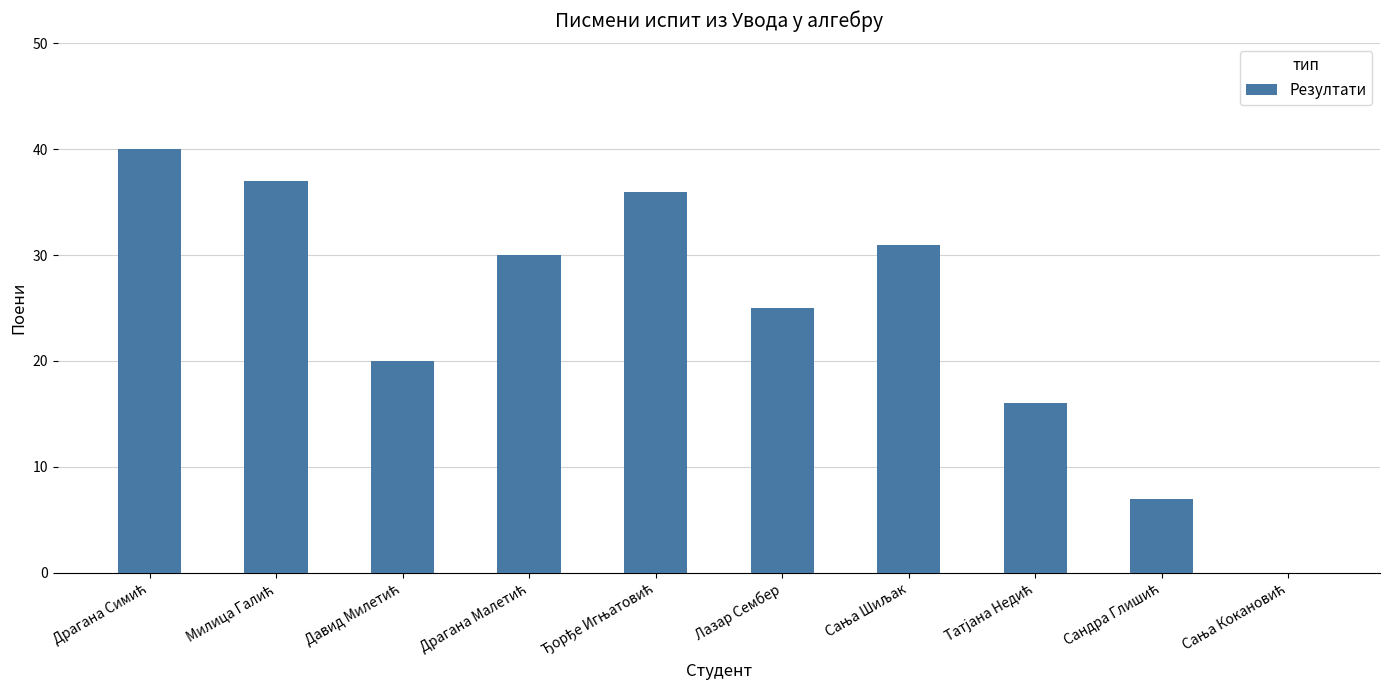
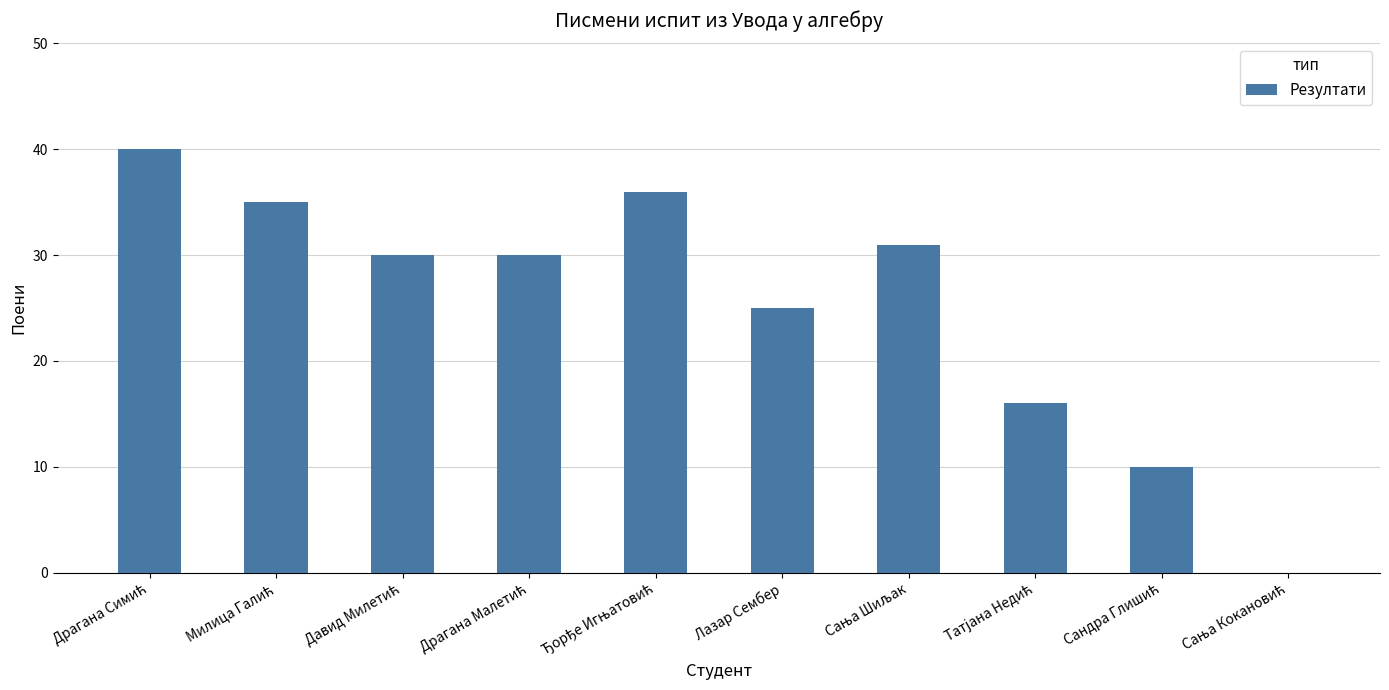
  {
    "Драгана Симић": 40,
-   "Милица Галић": 37,
-   "Давид Милетић": 20,
+   "Милица Галић": 35,
+   "Давид Милетић": 30,
    "Драгана Малетић": 30,
    "Ђорђе Игњатовић": 36,
    "Лазар Сембер": 25,
    "Сања Шиљак": 31,
    "Татјана Недић": 16,
-   "Сандра Глишић": 7,
+   "Сандра Глишић": 10,
    "Сања Кокановић": 0
  }
